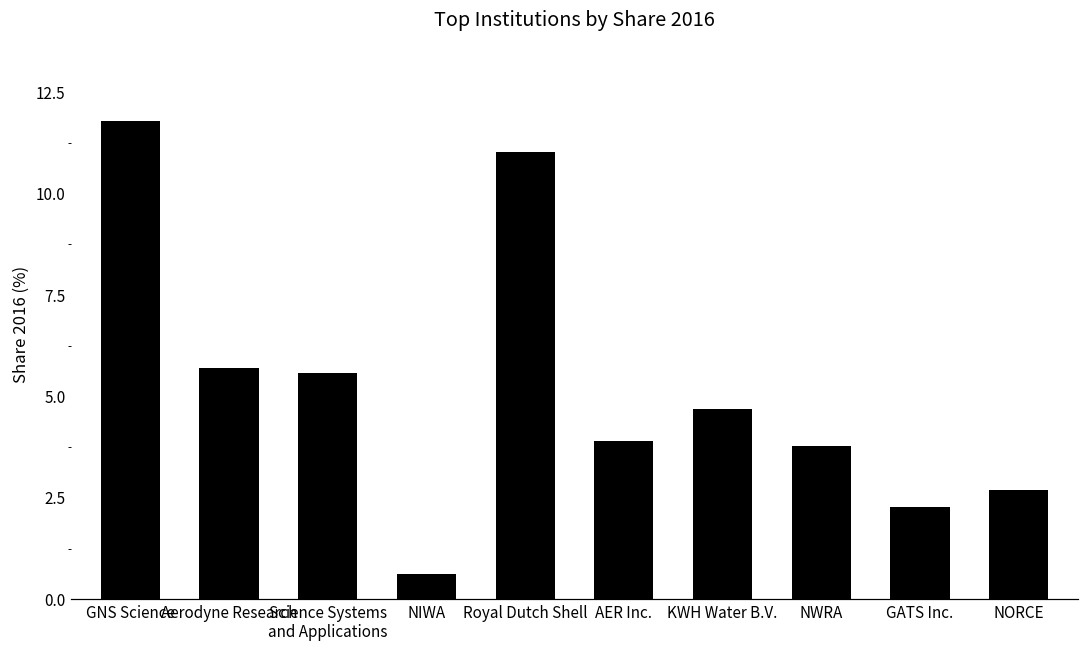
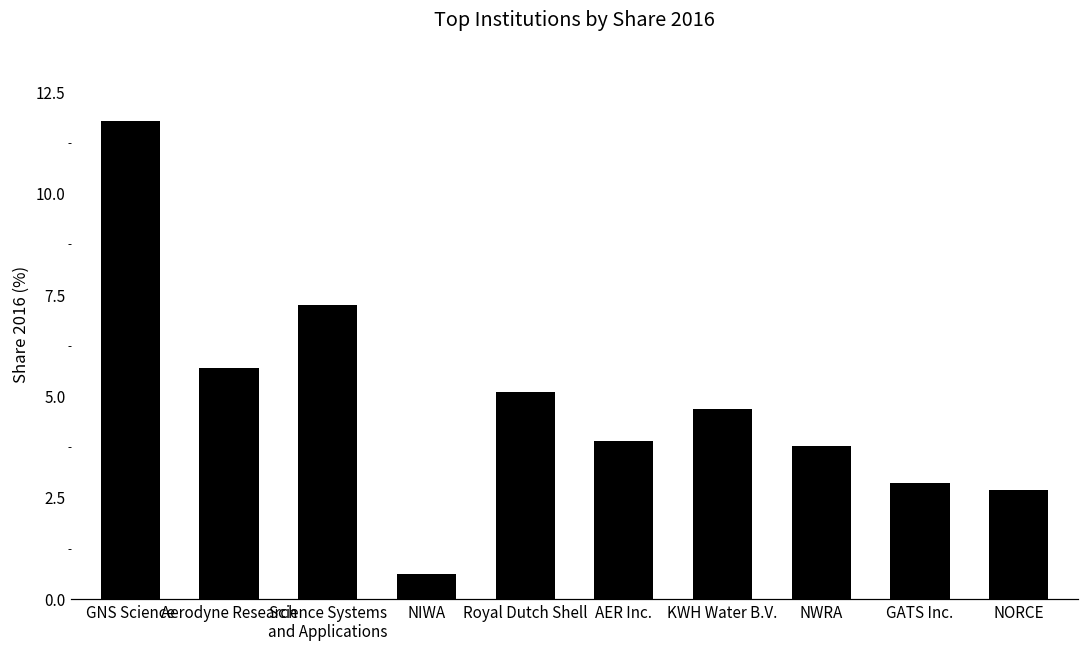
  {
-   "Science Systems and Applications": 5.6,
+   "Science Systems and Applications": 7.3,
    "NIWA": 0.6,
-   "Royal Dutch Shell": 11.0,
+   "Royal Dutch Shell": 5.1,
    "AER Inc.": 3.9,
    "KWH Water B.V.": 4.7,
    "NWRA": 3.8,
-   "GATS Inc.": 2.3,
+   "GATS Inc.": 2.9,
    "NORCE": 2.7
  }
